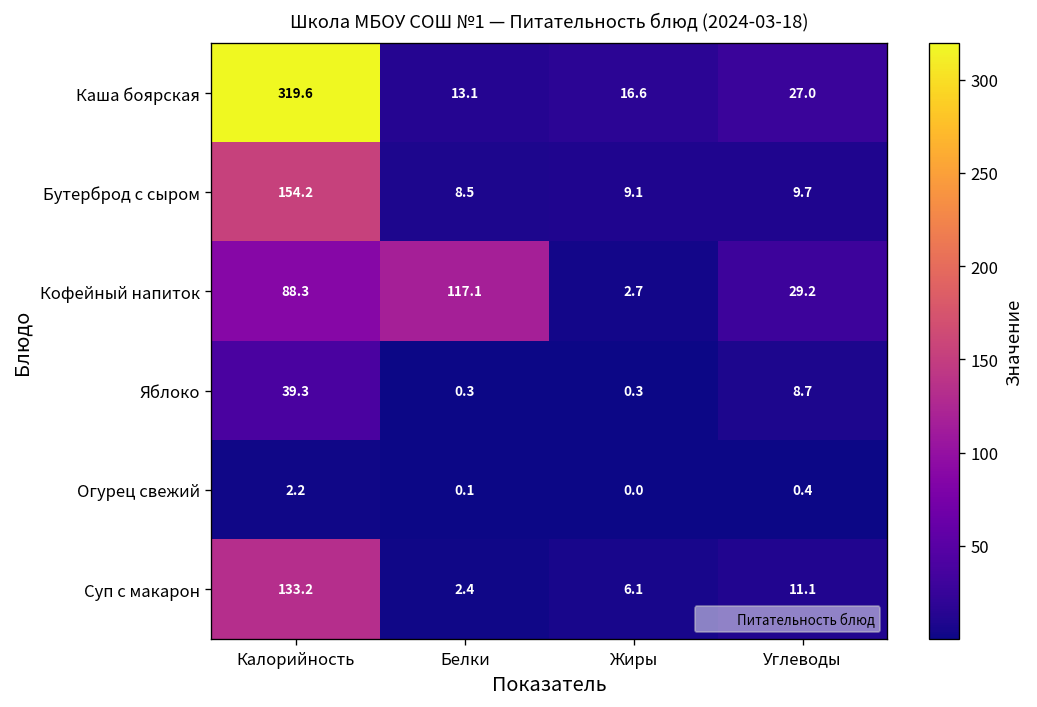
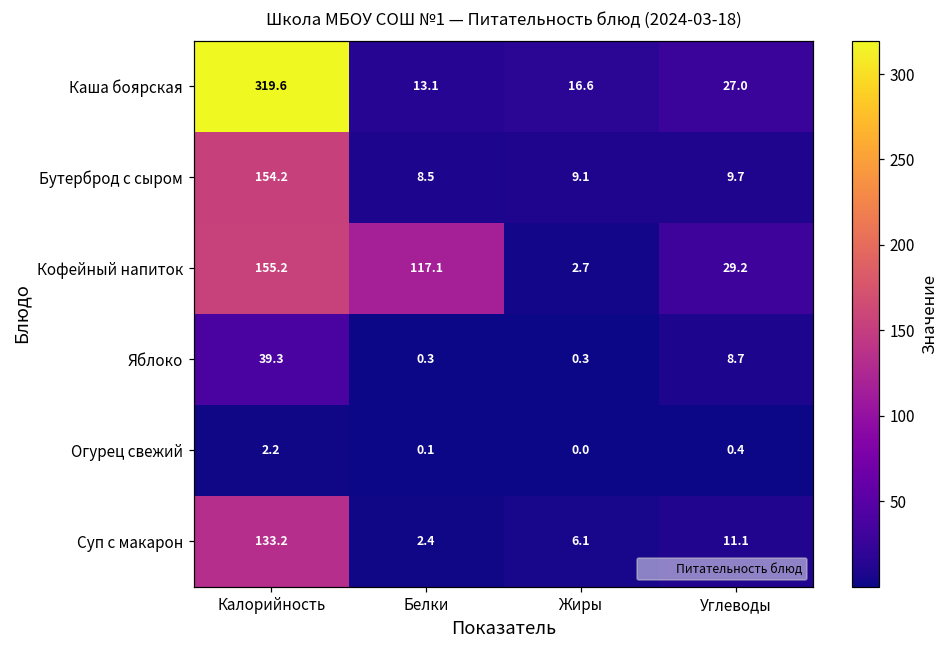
  {
    "Каша боярская": {
      "Калорийность": 319.6,
      "Белки": 13.1,
      "Жиры": 16.6,
      "Углеводы": 27.0
    },
    "Бутерброд с сыром": {
      "Калорийность": 154.2,
      "Белки": 8.5,
      "Жиры": 9.1,
      "Углеводы": 9.7
    },
    "Кофейный напиток": {
-     "Калорийность": 88.3,
+     "Калорийность": 155.2,
      "Белки": 117.1,
      "Жиры": 2.7,
      "Углеводы": 29.2
    },
    "Яблоко": {
      "Калорийность": 39.3,
      "Белки": 0.3,
      "Жиры": 0.3,
      "Углеводы": 8.7
    },
    "Огурец свежий": {
      "Калорийность": 2.2,
      "Белки": 0.1,
      "Жиры": 0.0,
      "Углеводы": 0.4
    },
    "Суп с макарон": {
      "Калорийность": 133.2,
      "Белки": 2.4,
      "Жиры": 6.1,
      "Углеводы": 11.1
    }
  }
